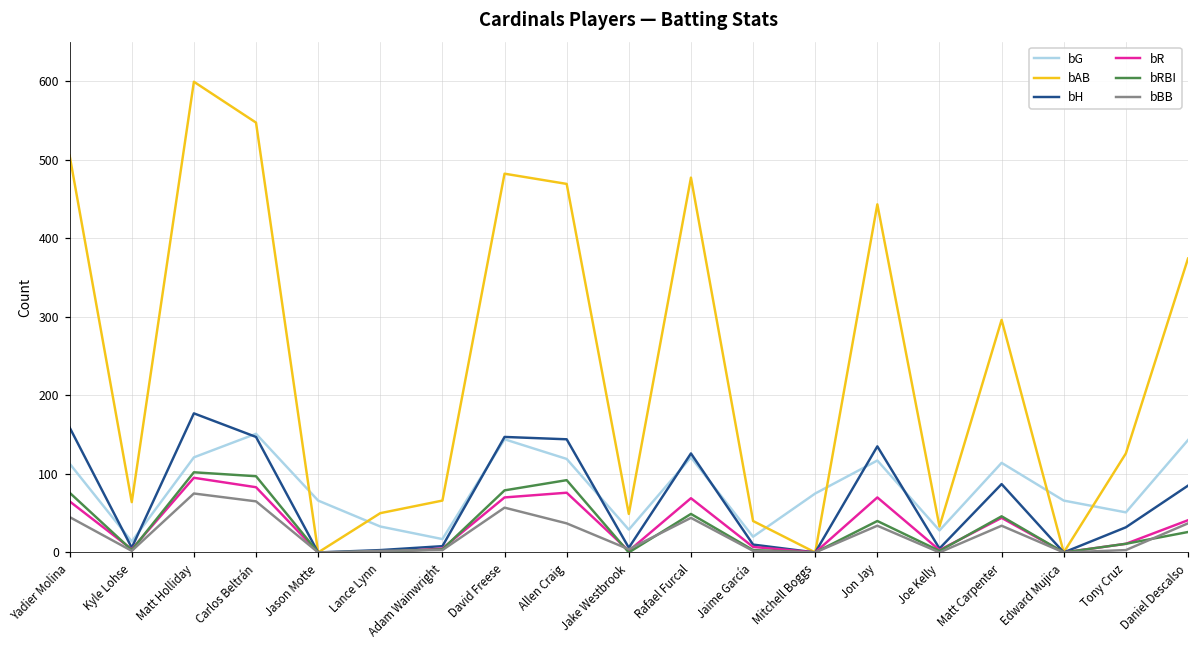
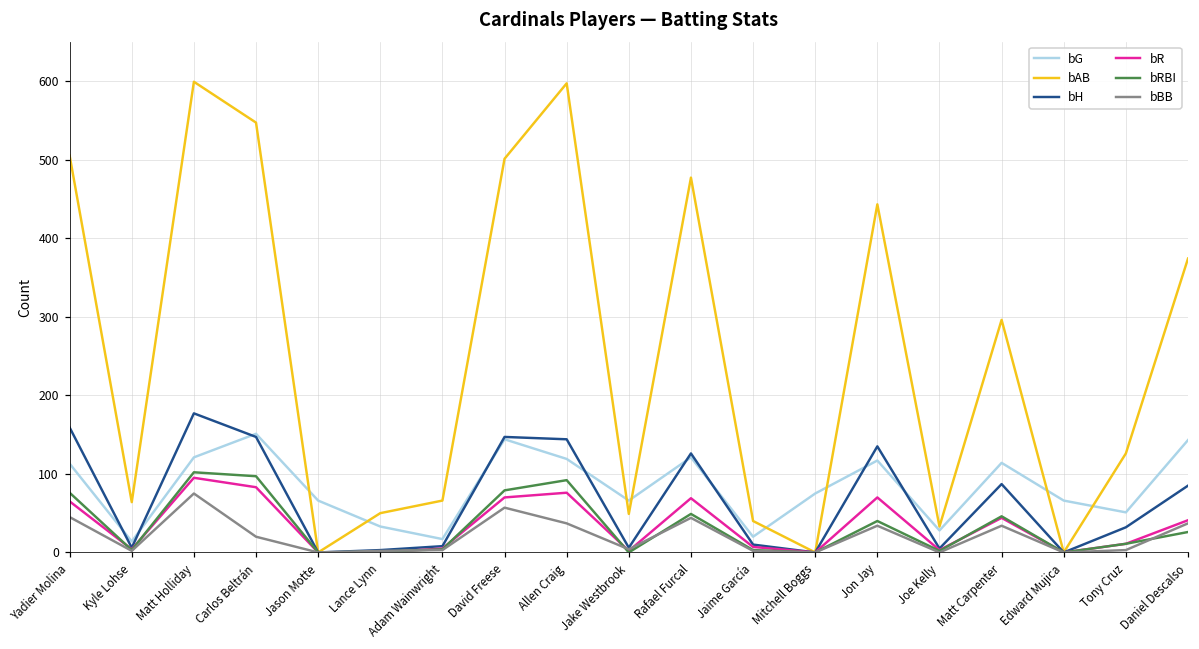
  {
    "bG": {
      "Yadier Molina": 110,
      "Kyle Lohse": 10,
      "Matt Holliday": 120,
      "Carlos Beltrán": 150,
      "Jason Motte": 70,
      "Lance Lynn": 30,
      "Adam Wainwright": 20,
      "Allen Craig": 120,
-     "Jake Westbrook": 30,
+     "Jake Westbrook": 70,
      "Rafael Furcal": 120,
      "Jaime García": 20,
      "Mitchell Boggs": 80,
      "Jon Jay": 120,
      "Joe Kelly": 30,
      "Matt Carpenter": 110,
      "Edward Mujica": 70,
      "Tony Cruz": 50,
      "Daniel Descalso": 140
    },
    "bAB": {
      "Yadier Molina": 510,
      "Kyle Lohse": 60,
      "Matt Holliday": 600,
      "Carlos Beltrán": 550,
      "Lance Lynn": 50,
      "Adam Wainwright": 70,
-     "David Freese": 480,
-     "Allen Craig": 470,
+     "David Freese": 500,
+     "Allen Craig": 600,
      "Jake Westbrook": 50,
      "Rafael Furcal": 480,
      "Jaime García": 40,
      "Jon Jay": 440,
      "Joe Kelly": 30,
      "Matt Carpenter": 300,
      "Tony Cruz": 130,
      "Daniel Descalso": 370
    },
    "bH": {
      "Yadier Molina": 160,
      "Matt Holliday": 180,
      "Carlos Beltrán": 150,
      "Allen Craig": 140,
      "Rafael Furcal": 130,
      "Jon Jay": 140,
      "Matt Carpenter": 90,
      "Tony Cruz": 30,
      "Daniel Descalso": 90
    },
    "bR": {
      "Yadier Molina": 70,
      "Matt Holliday": 100,
      "Carlos Beltrán": 80,
      "David Freese": 70,
      "Allen Craig": 80,
      "Rafael Furcal": 70,
      "Jon Jay": 70,
      "Daniel Descalso": 40
    },
    "bRBI": {
      "Yadier Molina": 80,
      "Matt Holliday": 100,
      "Carlos Beltrán": 100,
      "David Freese": 80,
      "Allen Craig": 90,
      "Rafael Furcal": 50,
      "Jon Jay": 40,
      "Daniel Descalso": 30
    },
    "bBB": {
      "Yadier Molina": 50,
      "Matt Holliday": 80,
-     "Carlos Beltrán": 70,
+     "Carlos Beltrán": 20,
      "David Freese": 60,
      "Allen Craig": 40,
      "Rafael Furcal": 40,
      "Jon Jay": 30,
      "Matt Carpenter": 30,
      "Tony Cruz": 0,
      "Daniel Descalso": 40
    }
  }
